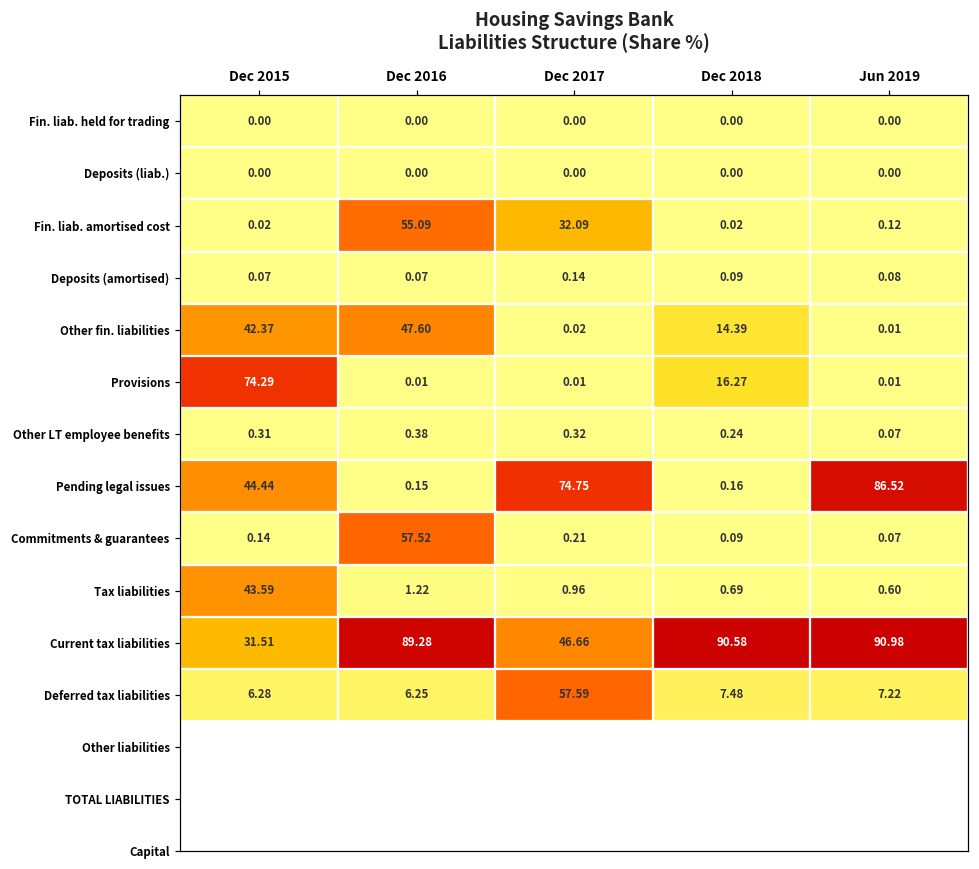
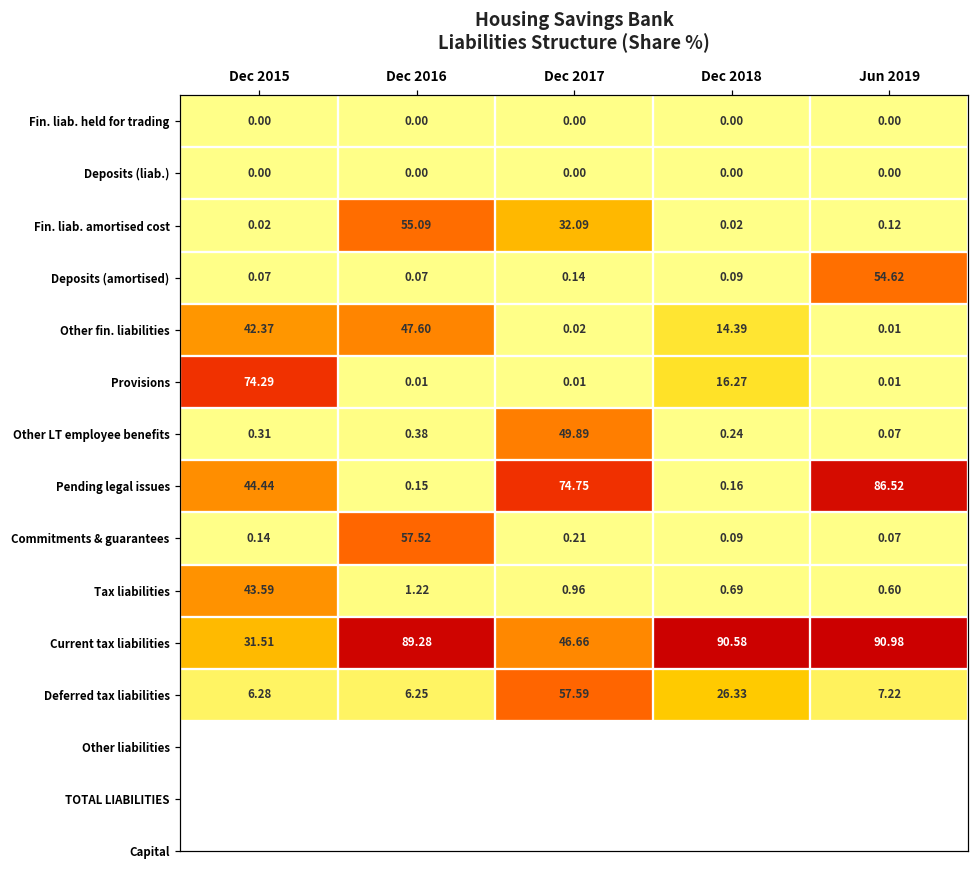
  {
    "Fin. liab. held for trading": {
      "Dec 2015": 0.00,
      "Dec 2016": 0.00,
      "Dec 2017": 0.00,
      "Dec 2018": 0.00,
      "Jun 2019": 0.00
    },
    "Deposits (liab.)": {
      "Dec 2015": 0.00,
      "Dec 2016": 0.00,
      "Dec 2017": 0.00,
      "Dec 2018": 0.00,
      "Jun 2019": 0.00
    },
    "Fin. liab. amortised cost": {
      "Dec 2015": 0.02,
      "Dec 2016": 55.09,
      "Dec 2017": 32.09,
      "Dec 2018": 0.02,
      "Jun 2019": 0.12
    },
    "Deposits (amortised)": {
      "Dec 2015": 0.07,
      "Dec 2016": 0.07,
      "Dec 2017": 0.14,
      "Dec 2018": 0.09,
-     "Jun 2019": 0.08
+     "Jun 2019": 54.62
    },
    "Other fin. liabilities": {
      "Dec 2015": 42.37,
      "Dec 2016": 47.60,
      "Dec 2017": 0.02,
      "Dec 2018": 14.39,
      "Jun 2019": 0.01
    },
    "Provisions": {
      "Dec 2015": 74.29,
      "Dec 2016": 0.01,
      "Dec 2017": 0.01,
      "Dec 2018": 16.27,
      "Jun 2019": 0.01
    },
    "Other LT employee benefits": {
      "Dec 2015": 0.31,
      "Dec 2016": 0.38,
-     "Dec 2017": 0.32,
+     "Dec 2017": 49.89,
      "Dec 2018": 0.24,
      "Jun 2019": 0.07
    },
    "Pending legal issues": {
      "Dec 2015": 44.44,
      "Dec 2016": 0.15,
      "Dec 2017": 74.75,
      "Dec 2018": 0.16,
      "Jun 2019": 86.52
    },
    "Commitments & guarantees": {
      "Dec 2015": 0.14,
      "Dec 2016": 57.52,
      "Dec 2017": 0.21,
      "Dec 2018": 0.09,
      "Jun 2019": 0.07
    },
    "Tax liabilities": {
      "Dec 2015": 43.59,
      "Dec 2016": 1.22,
      "Dec 2017": 0.96,
      "Dec 2018": 0.69,
      "Jun 2019": 0.60
    },
    "Current tax liabilities": {
      "Dec 2015": 31.51,
      "Dec 2016": 89.28,
      "Dec 2017": 46.66,
      "Dec 2018": 90.58,
      "Jun 2019": 90.98
    },
    "Deferred tax liabilities": {
      "Dec 2015": 6.28,
      "Dec 2016": 6.25,
      "Dec 2017": 57.59,
-     "Dec 2018": 7.48,
+     "Dec 2018": 26.33,
      "Jun 2019": 7.22
    }
  }
